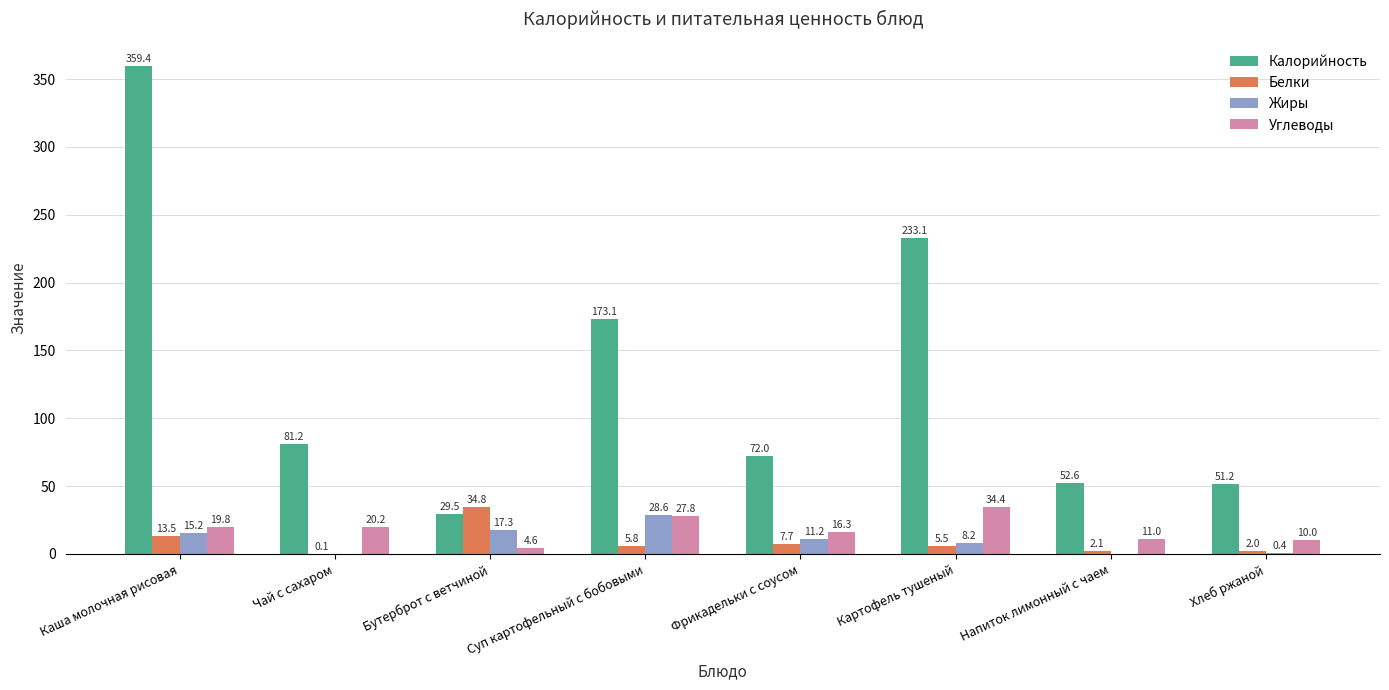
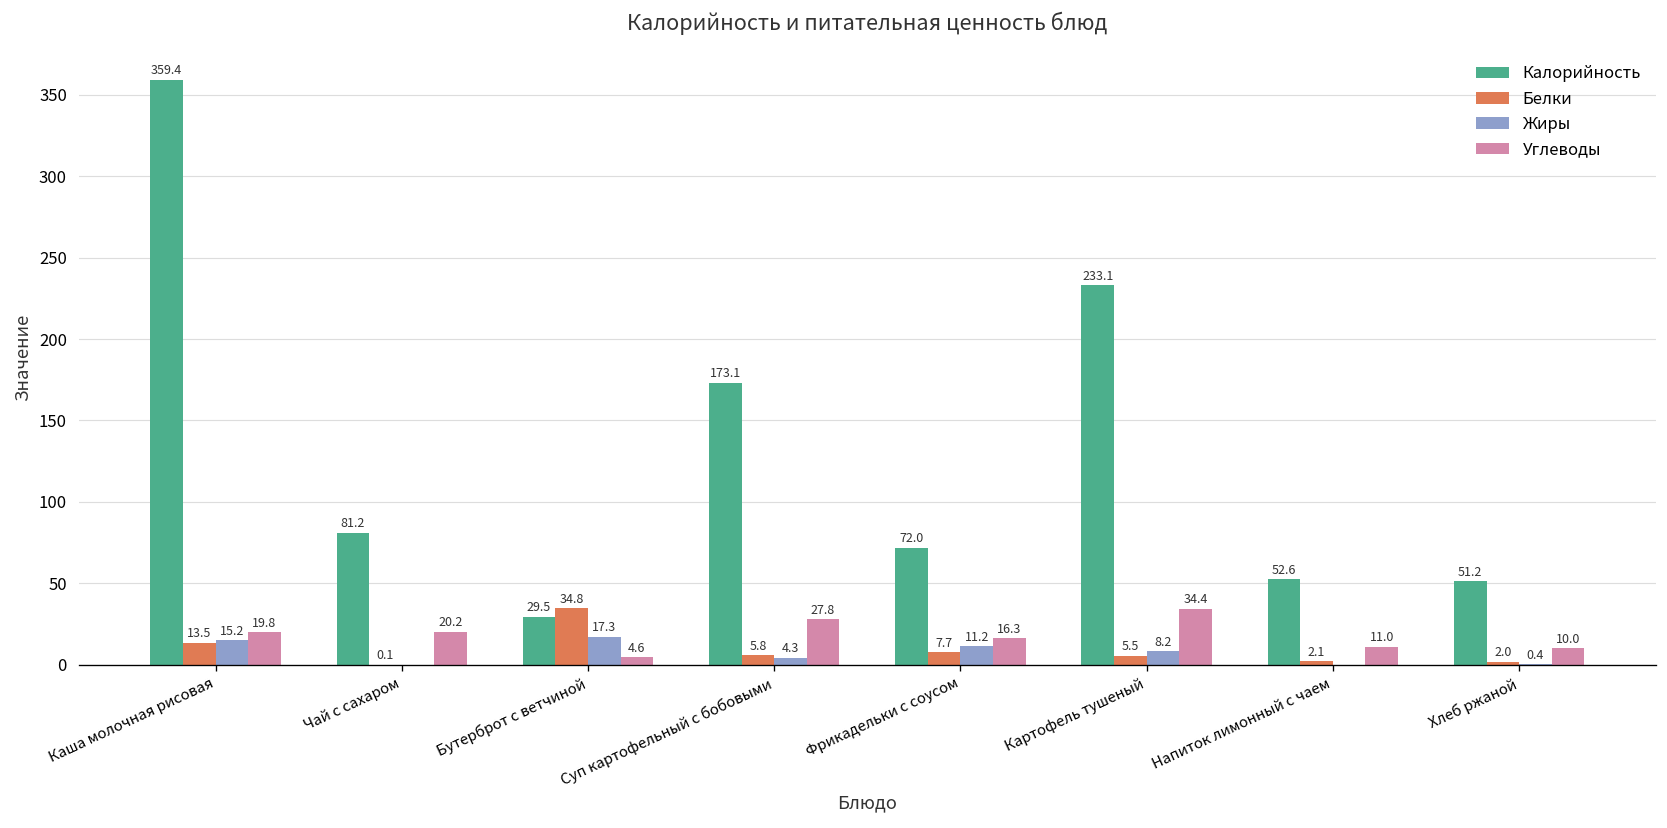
  {
    "Калорийность": {
      "Каша молочная рисовая": 359.4,
      "Чай с сахаром": 81.2,
      "Бутерброт с ветчиной": 29.5,
      "Суп картофельный с бобовыми": 173.1,
      "Фрикадельки с соусом": 72.0,
      "Картофель тушеный": 233.1,
      "Напиток лимонный с чаем": 52.6,
      "Хлеб ржаной": 51.2
    },
    "Белки": {
      "Каша молочная рисовая": 13.5,
      "Чай с сахаром": 0.1,
      "Бутерброт с ветчиной": 34.8,
      "Суп картофельный с бобовыми": 5.8,
      "Фрикадельки с соусом": 7.7,
      "Картофель тушеный": 5.5,
      "Напиток лимонный с чаем": 2.1,
      "Хлеб ржаной": 2.0
    },
    "Жиры": {
      "Каша молочная рисовая": 15.2,
      "Бутерброт с ветчиной": 17.3,
-     "Суп картофельный с бобовыми": 28.6,
+     "Суп картофельный с бобовыми": 4.3,
      "Фрикадельки с соусом": 11.2,
      "Картофель тушеный": 8.2,
      "Хлеб ржаной": 0.4
    },
    "Углеводы": {
      "Каша молочная рисовая": 19.8,
      "Чай с сахаром": 20.2,
      "Бутерброт с ветчиной": 4.6,
      "Суп картофельный с бобовыми": 27.8,
      "Фрикадельки с соусом": 16.3,
      "Картофель тушеный": 34.4,
      "Напиток лимонный с чаем": 11.0,
      "Хлеб ржаной": 10.0
    }
  }
